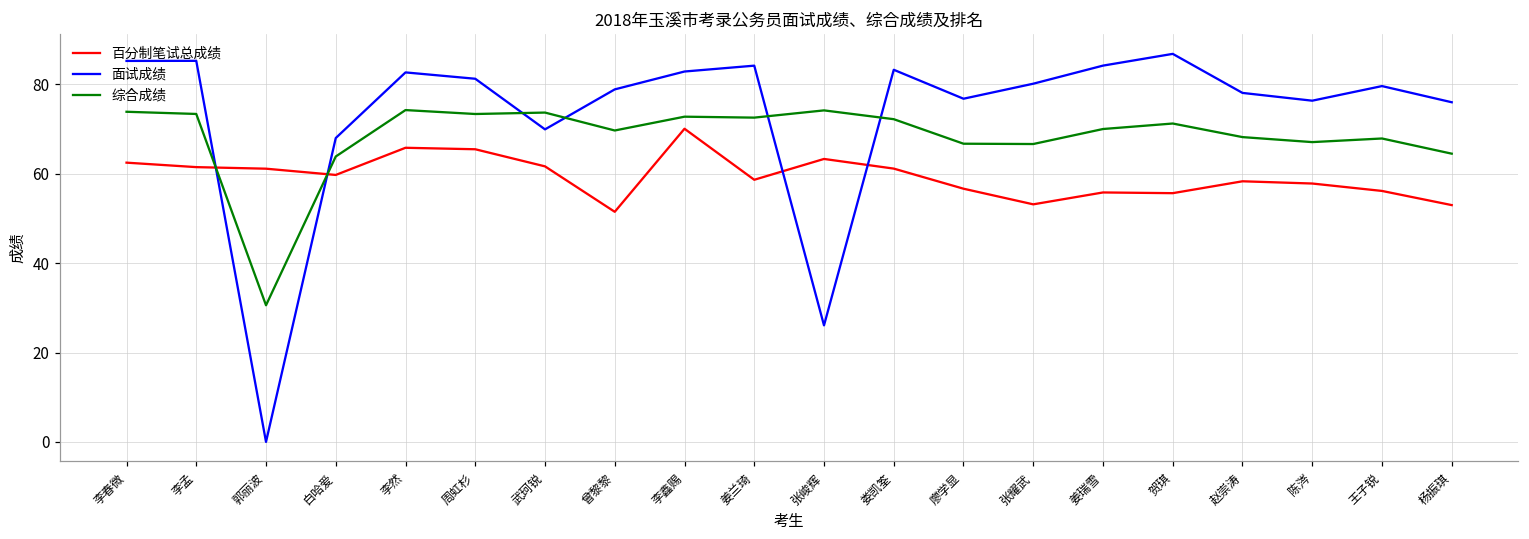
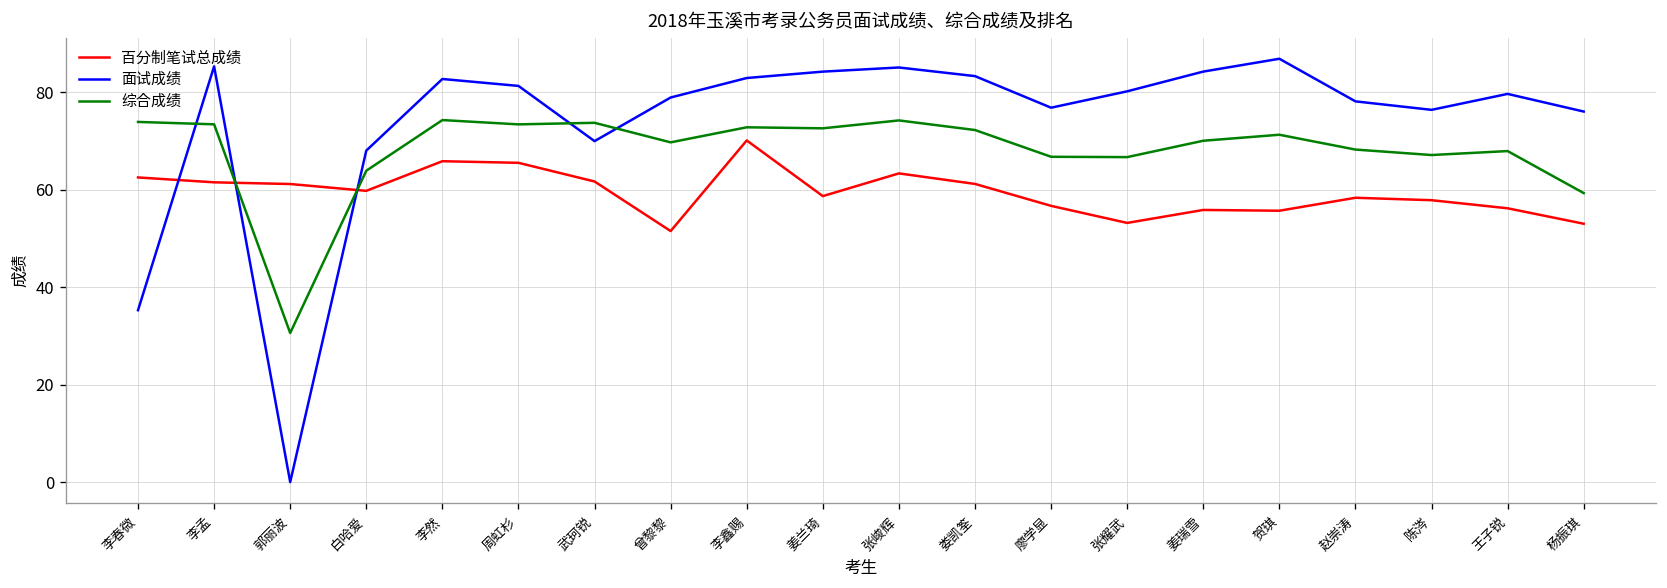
  {
    "百分制笔试总成绩": {
      "李春微": 63,
      "李孟": 62,
      "郭丽波": 61,
      "白哈爱": 60,
      "李然": 66,
      "周虹杉": 66,
      "武珂锐": 62,
      "曾黎黎": 52,
      "李鑫赐": 70,
      "姜兰琦": 59,
      "张峻辉": 63,
      "娄凯筌": 61,
      "廖学显": 57,
      "张耀武": 53,
      "姜瑞雪": 56,
      "贺琪": 56,
      "赵崇涛": 58,
      "陈涔": 58,
      "王子锐": 56,
      "杨振琪": 53
    },
    "面试成绩": {
-     "李春微": 85,
+     "李春微": 35,
      "李孟": 85,
      "郭丽波": 0,
      "白哈爱": 68,
      "李然": 83,
      "周虹杉": 81,
      "武珂锐": 70,
      "曾黎黎": 79,
      "李鑫赐": 83,
      "姜兰琦": 84,
-     "张峻辉": 26,
+     "张峻辉": 85,
      "娄凯筌": 83,
      "廖学显": 77,
      "张耀武": 80,
      "姜瑞雪": 84,
      "贺琪": 87,
      "赵崇涛": 78,
      "陈涔": 76,
      "王子锐": 80,
      "杨振琪": 76
    },
    "综合成绩": {
      "李春微": 74,
      "李孟": 73,
      "郭丽波": 31,
      "白哈爱": 64,
      "李然": 74,
      "周虹杉": 73,
      "武珂锐": 74,
      "曾黎黎": 70,
      "李鑫赐": 73,
      "姜兰琦": 73,
      "张峻辉": 74,
      "娄凯筌": 72,
      "廖学显": 67,
      "张耀武": 67,
      "姜瑞雪": 70,
      "贺琪": 71,
      "赵崇涛": 68,
      "陈涔": 67,
      "王子锐": 68,
-     "杨振琪": 65
+     "杨振琪": 59
    }
  }
